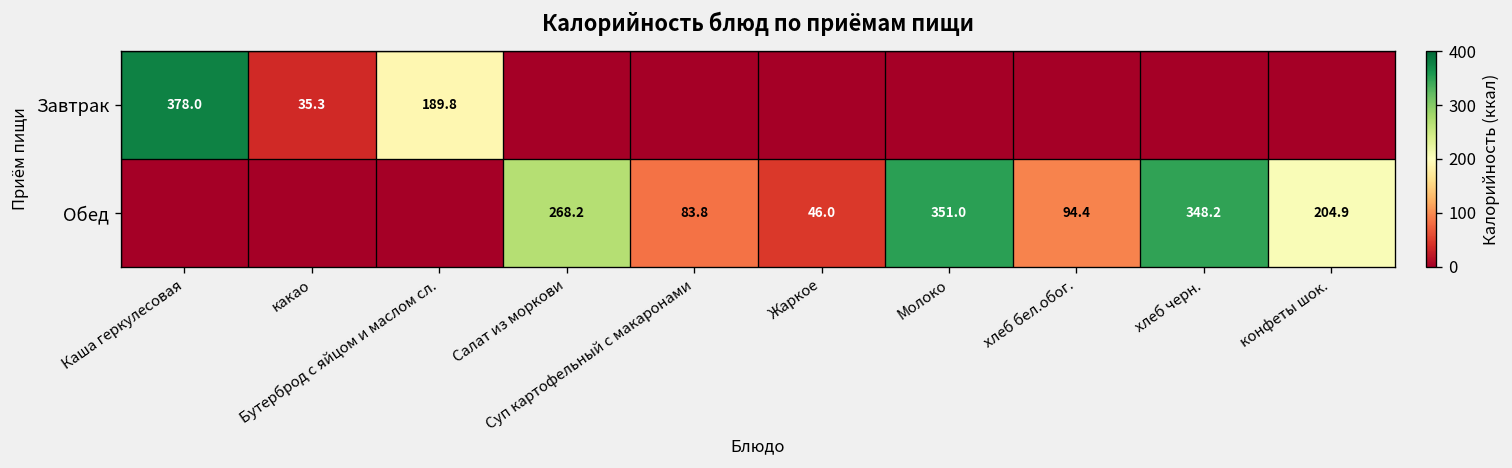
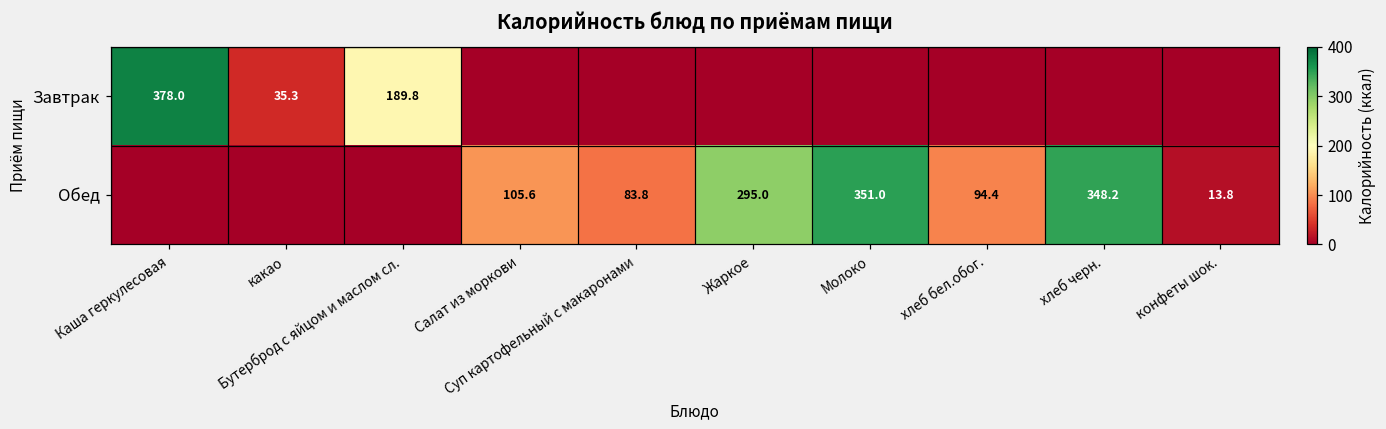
  {
    "Завтрак": {
      "Каша геркулесовая": 378.0,
      "какао": 35.3,
      "Бутерброд с яйцом и маслом сл.": 189.8
    },
    "Обед": {
-     "Салат из моркови": 268.2,
+     "Салат из моркови": 105.6,
      "Суп картофельный с макаронами": 83.8,
-     "Жаркое": 46.0,
+     "Жаркое": 295.0,
      "Молоко": 351.0,
      "хлеб бел.обог.": 94.4,
      "хлеб черн.": 348.2,
-     "конфеты шок.": 204.9
+     "конфеты шок.": 13.8
    }
  }
